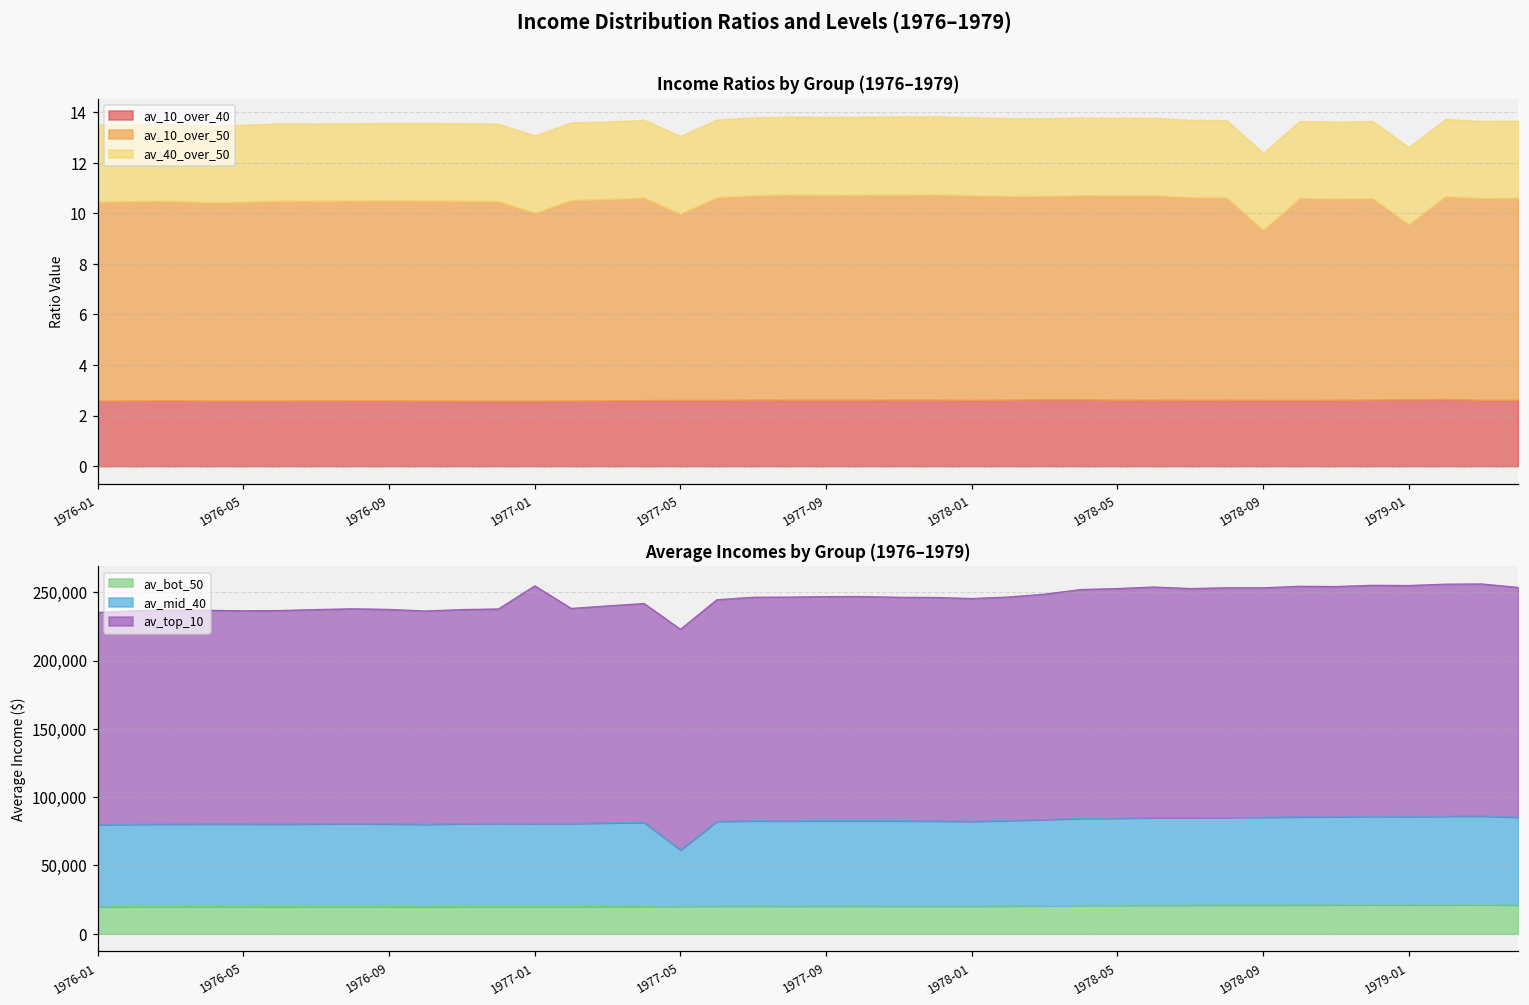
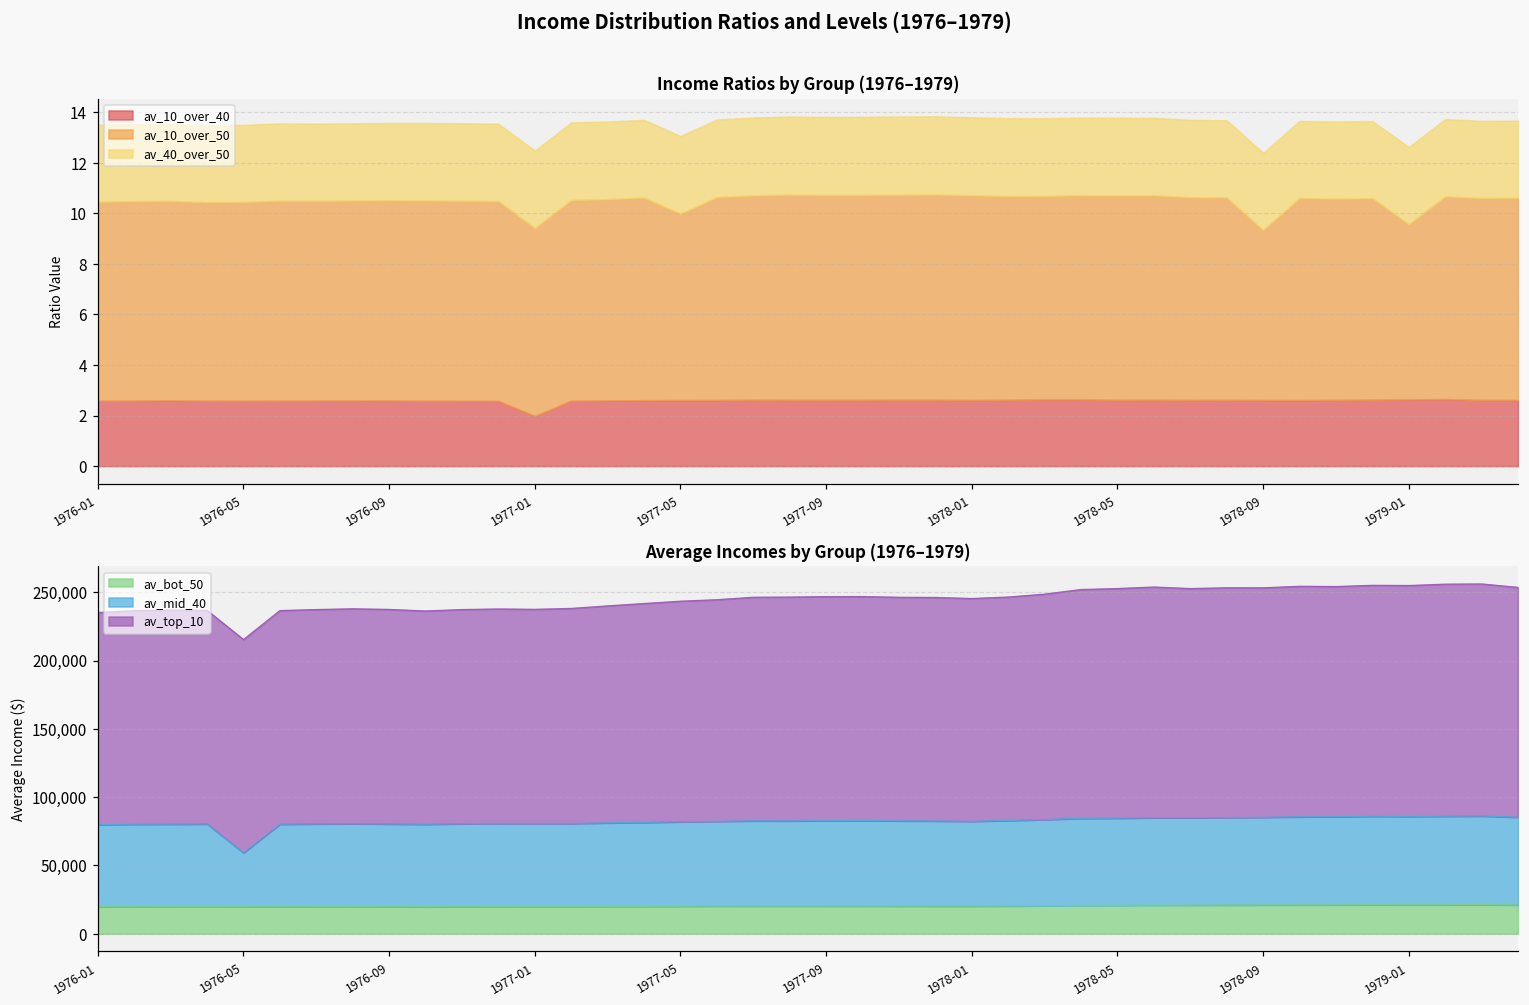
  {
    "Income Ratios by Group (1976–1979)": {
      "av_10_over_40": {
        "1976-01": "2.6",
        "1976-05": "2.6",
        "1976-09": "2.6",
-       "1977-01": "2.6",
+       "1977-01": "2.0",
        "1977-05": "2.6",
        "1977-09": "2.6",
        "1978-01": "2.6",
        "1978-05": "2.6",
        "1978-09": "2.6",
        "1979-01": "2.6"
      },
      "av_10_over_50": {
        "1976-01": "7.9",
        "1976-05": "7.9",
        "1976-09": "7.9",
        "1977-01": "7.4",
        "1977-05": "7.4",
        "1977-09": "8.1",
        "1978-01": "8.1",
        "1978-05": "8.1",
        "1978-09": "6.7",
        "1979-01": "6.9"
      },
      "av_40_over_50": {
        "1976-01": "3.0",
        "1976-05": "3.0",
        "1976-09": "3.1",
        "1977-01": "3.1",
        "1977-05": "3.1",
        "1977-09": "3.1",
        "1978-01": "3.1",
        "1978-05": "3.1",
        "1978-09": "3.1",
        "1979-01": "3.1"
      }
    },
    "Average Incomes by Group (1976–1979)": {
      "av_bot_50": {
        "1976-01": "20,000",
        "1976-05": "20,000",
        "1976-09": "20,000",
        "1977-01": "20,000",
        "1977-05": "20,000",
        "1977-09": "20,000",
        "1978-01": "20,000",
        "1978-05": "21,000",
        "1978-09": "21,000",
        "1979-01": "21,000"
      },
      "av_mid_40": {
        "1976-01": "60,000",
-       "1976-05": "60,000",
+       "1976-05": "39,000",
        "1976-09": "61,000",
        "1977-01": "61,000",
-       "1977-05": "41,000",
+       "1977-05": "62,000",
        "1977-09": "62,000",
        "1978-01": "62,000",
        "1978-05": "64,000",
        "1978-09": "64,000",
        "1979-01": "65,000"
      },
      "av_top_10": {
        "1976-01": "155,000",
        "1976-05": "156,000",
        "1976-09": "157,000",
-       "1977-01": "174,000",
+       "1977-01": "157,000",
        "1977-05": "162,000",
        "1977-09": "164,000",
        "1978-01": "163,000",
        "1978-05": "168,000",
        "1978-09": "168,000",
        "1979-01": "169,000"
      }
    }
  }
